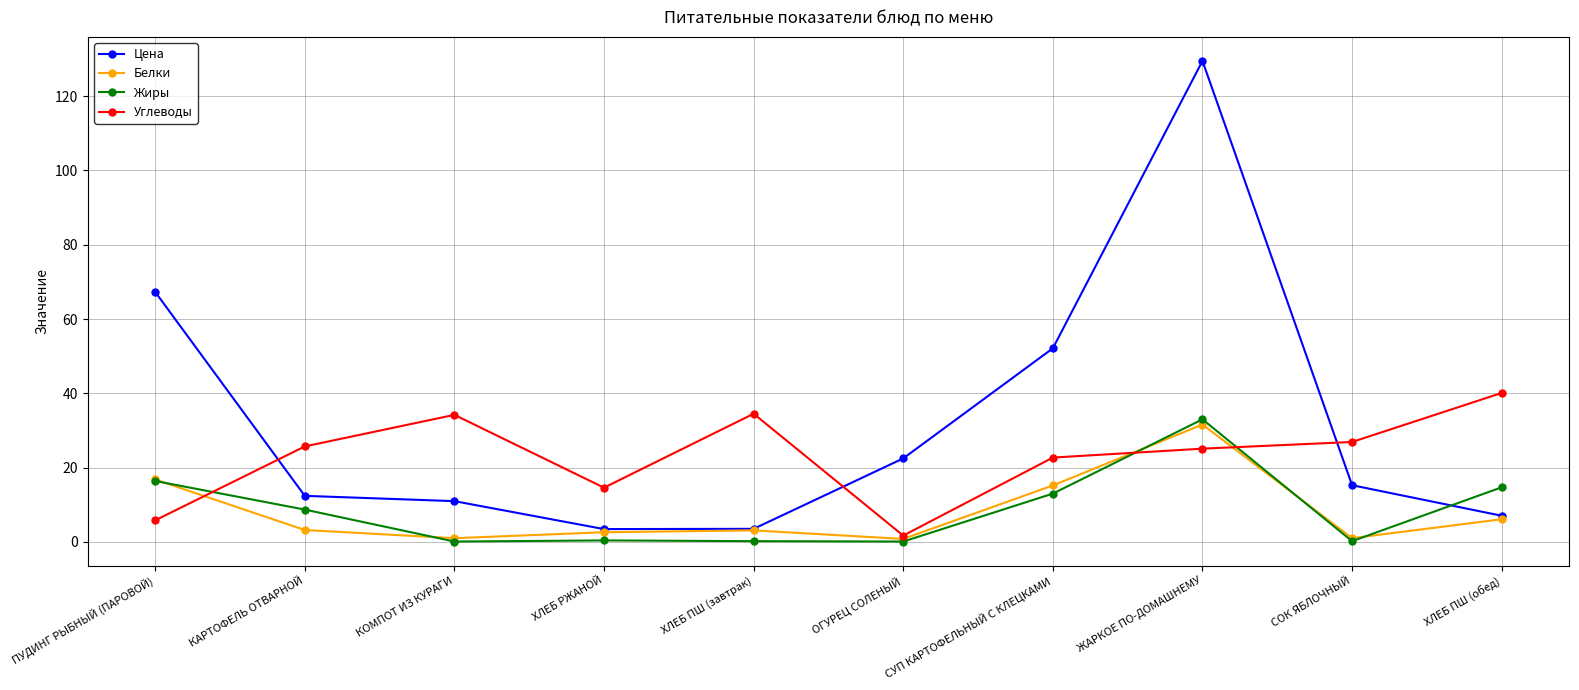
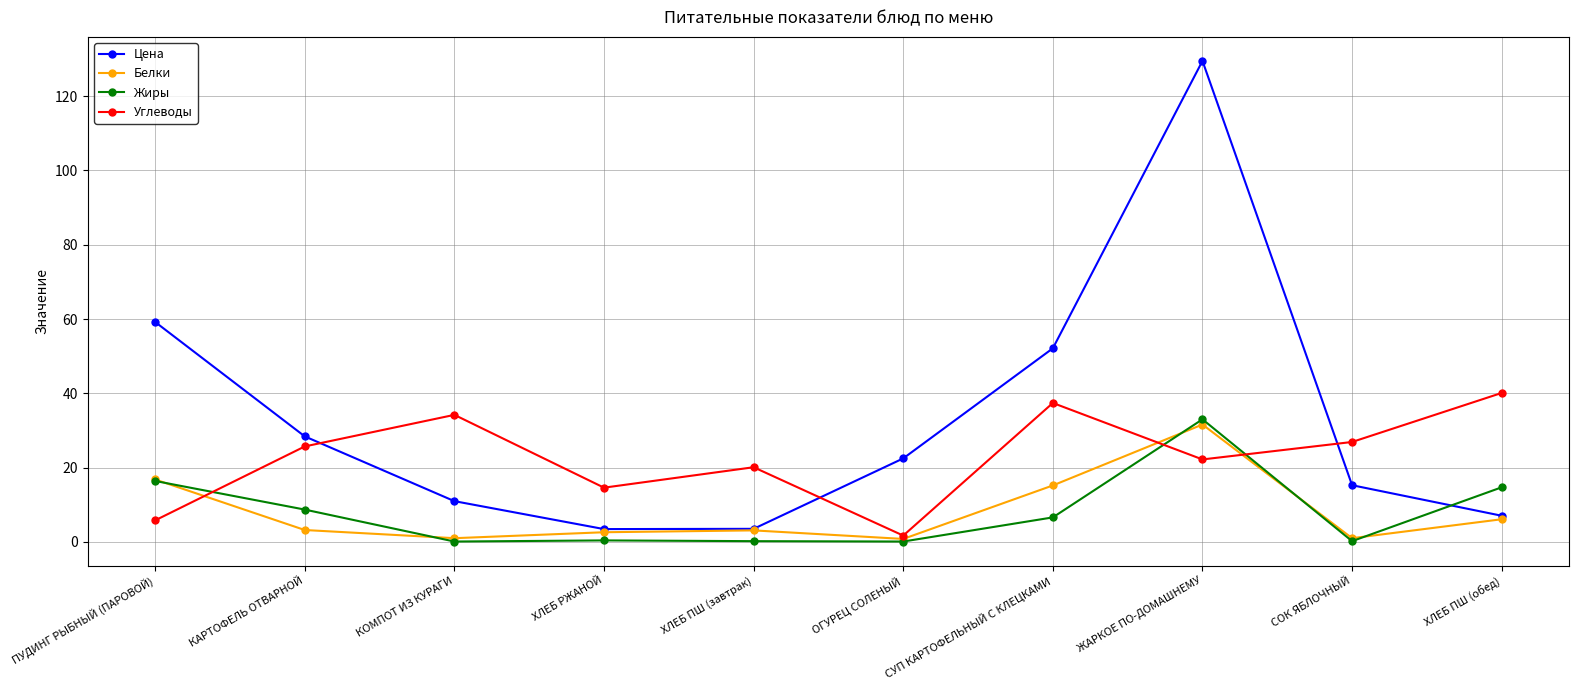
  {
    "Цена": {
-     "ПУДИНГ РЫБНЫЙ (ПАРОВОЙ)": 67,
-     "КАРТОФЕЛЬ ОТВАРНОЙ": 12,
+     "ПУДИНГ РЫБНЫЙ (ПАРОВОЙ)": 59,
+     "КАРТОФЕЛЬ ОТВАРНОЙ": 28,
      "КОМПОТ ИЗ КУРАГИ": 11,
      "ХЛЕБ РЖАНОЙ": 3,
      "ОГУРЕЦ СОЛЕНЫЙ": 22,
      "СУП КАРТОФЕЛЬНЫЙ С КЛЕЦКАМИ": 52,
      "ЖАРКОЕ ПО-ДОМАШНЕМУ": 129,
      "СОК ЯБЛОЧНЫЙ": 15,
      "ХЛЕБ ПШ (обед)": 7
    },
    "Белки": {
      "КАРТОФЕЛЬ ОТВАРНОЙ": 3,
      "КОМПОТ ИЗ КУРАГИ": 1,
      "ХЛЕБ РЖАНОЙ": 3,
      "ОГУРЕЦ СОЛЕНЫЙ": 1,
      "СУП КАРТОФЕЛЬНЫЙ С КЛЕЦКАМИ": 15,
      "ЖАРКОЕ ПО-ДОМАШНЕМУ": 32,
      "СОК ЯБЛОЧНЫЙ": 1,
      "ХЛЕБ ПШ (обед)": 6
    },
    "Жиры": {
      "КАРТОФЕЛЬ ОТВАРНОЙ": 9,
      "КОМПОТ ИЗ КУРАГИ": 0,
      "ХЛЕБ РЖАНОЙ": 0,
      "ХЛЕБ ПШ (завтрак)": 0,
      "ОГУРЕЦ СОЛЕНЫЙ": 0,
-     "СУП КАРТОФЕЛЬНЫЙ С КЛЕЦКАМИ": 13,
+     "СУП КАРТОФЕЛЬНЫЙ С КЛЕЦКАМИ": 7,
      "ЖАРКОЕ ПО-ДОМАШНЕМУ": 33,
      "СОК ЯБЛОЧНЫЙ": 0,
      "ХЛЕБ ПШ (обед)": 15
    },
    "Углеводы": {
      "ПУДИНГ РЫБНЫЙ (ПАРОВОЙ)": 6,
      "КАРТОФЕЛЬ ОТВАРНОЙ": 26,
      "КОМПОТ ИЗ КУРАГИ": 34,
      "ХЛЕБ РЖАНОЙ": 15,
-     "ХЛЕБ ПШ (завтрак)": 35,
+     "ХЛЕБ ПШ (завтрак)": 20,
      "ОГУРЕЦ СОЛЕНЫЙ": 2,
-     "СУП КАРТОФЕЛЬНЫЙ С КЛЕЦКАМИ": 23,
-     "ЖАРКОЕ ПО-ДОМАШНЕМУ": 25,
+     "СУП КАРТОФЕЛЬНЫЙ С КЛЕЦКАМИ": 37,
+     "ЖАРКОЕ ПО-ДОМАШНЕМУ": 22,
      "СОК ЯБЛОЧНЫЙ": 27,
      "ХЛЕБ ПШ (обед)": 40
    }
  }
